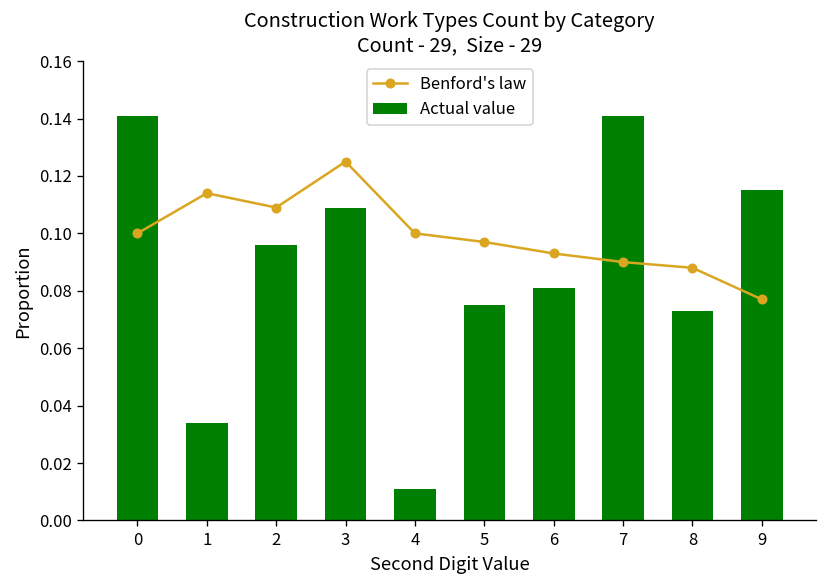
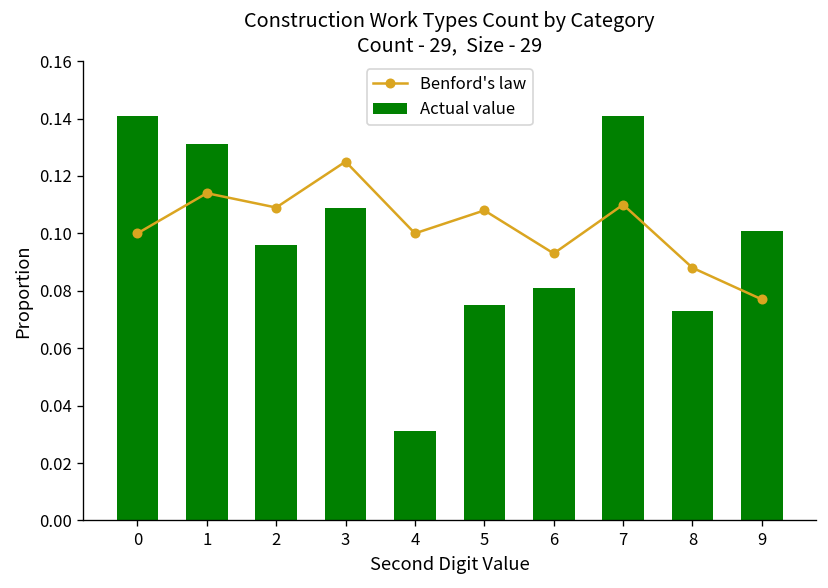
  {
    "Benford's law": {
      "0": 0.100,
      "1": 0.114,
      "2": 0.109,
      "3": 0.125,
      "4": 0.100,
-     "5": 0.097,
+     "5": 0.108,
      "6": 0.093,
-     "7": 0.09,
+     "7": 0.11,
      "8": 0.088,
      "9": 0.077
    },
    "Actual value": {
      "0": 0.141,
-     "1": 0.034,
+     "1": 0.131,
      "2": 0.096,
      "3": 0.109,
-     "4": 0.011,
+     "4": 0.031,
      "5": 0.075,
      "6": 0.081,
      "7": 0.141,
      "8": 0.073,
-     "9": 0.115
+     "9": 0.101
    }
  }
